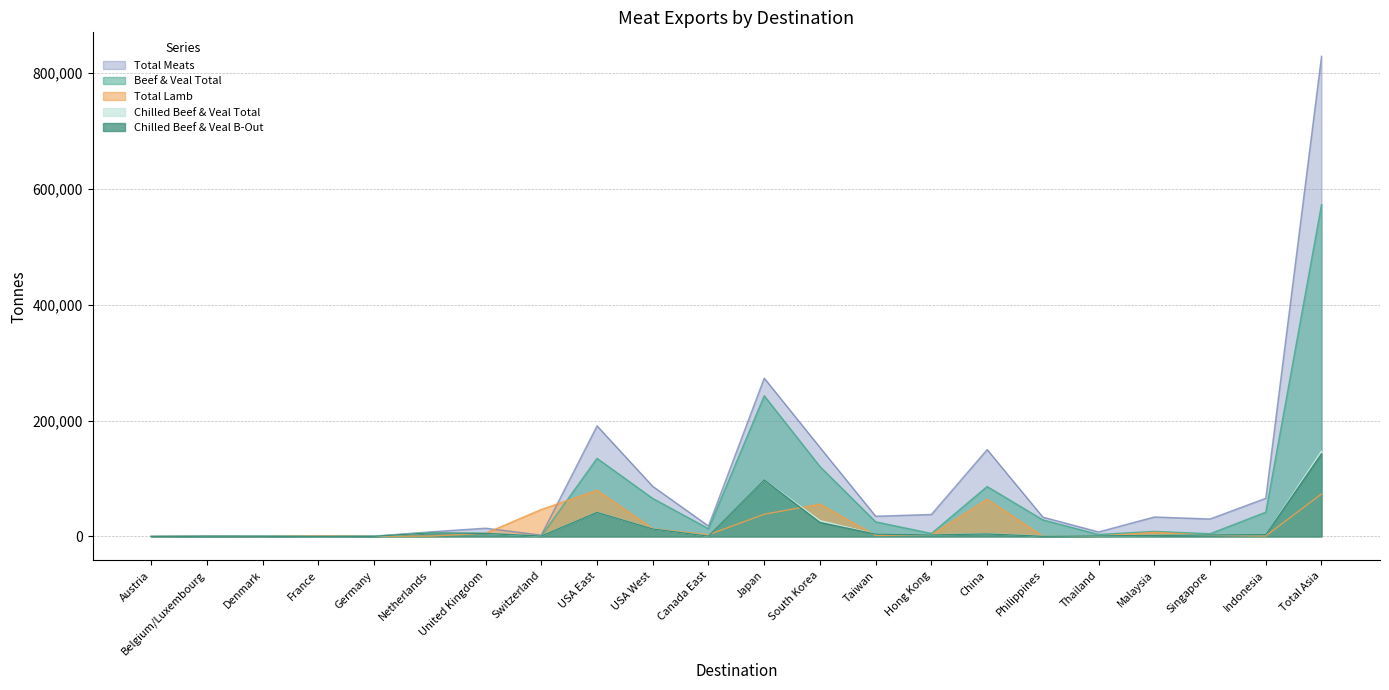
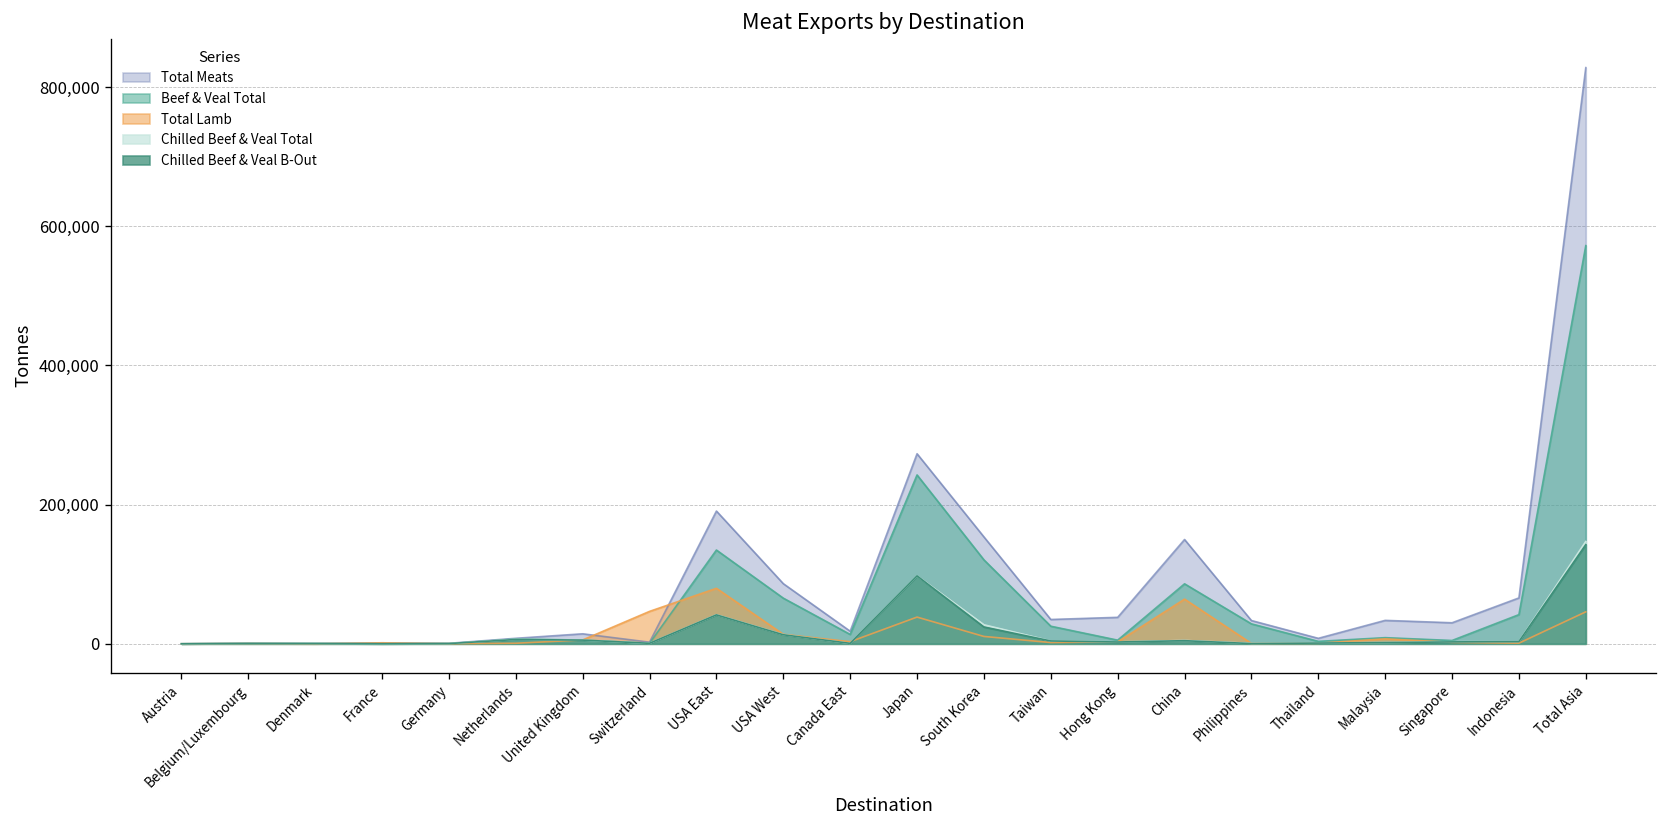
  {
    "Total Lamb": {
      "Netherlands": "0",
      "Switzerland": "50,000",
      "USA East": "80,000",
      "Japan": "40,000",
-     "South Korea": "60,000",
+     "South Korea": "10,000",
      "China": "60,000",
-     "Total Asia": "70,000"
+     "Total Asia": "50,000"
    }
  }
